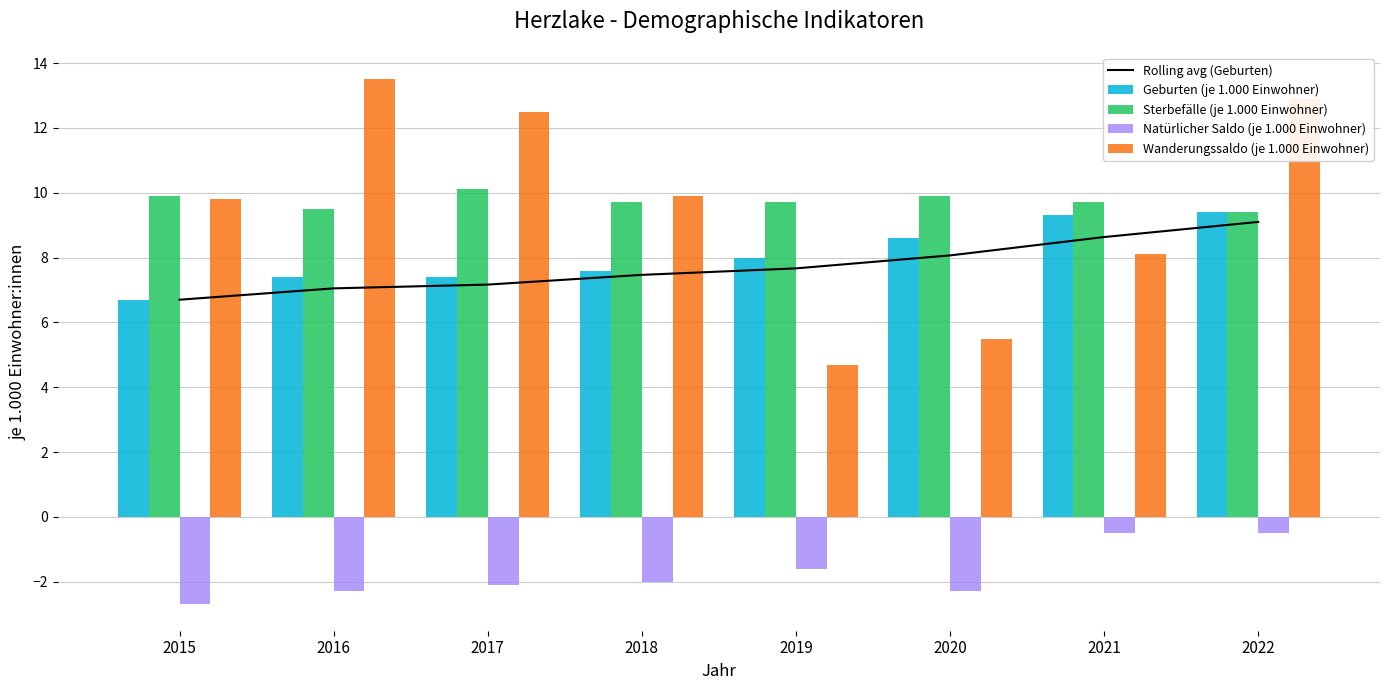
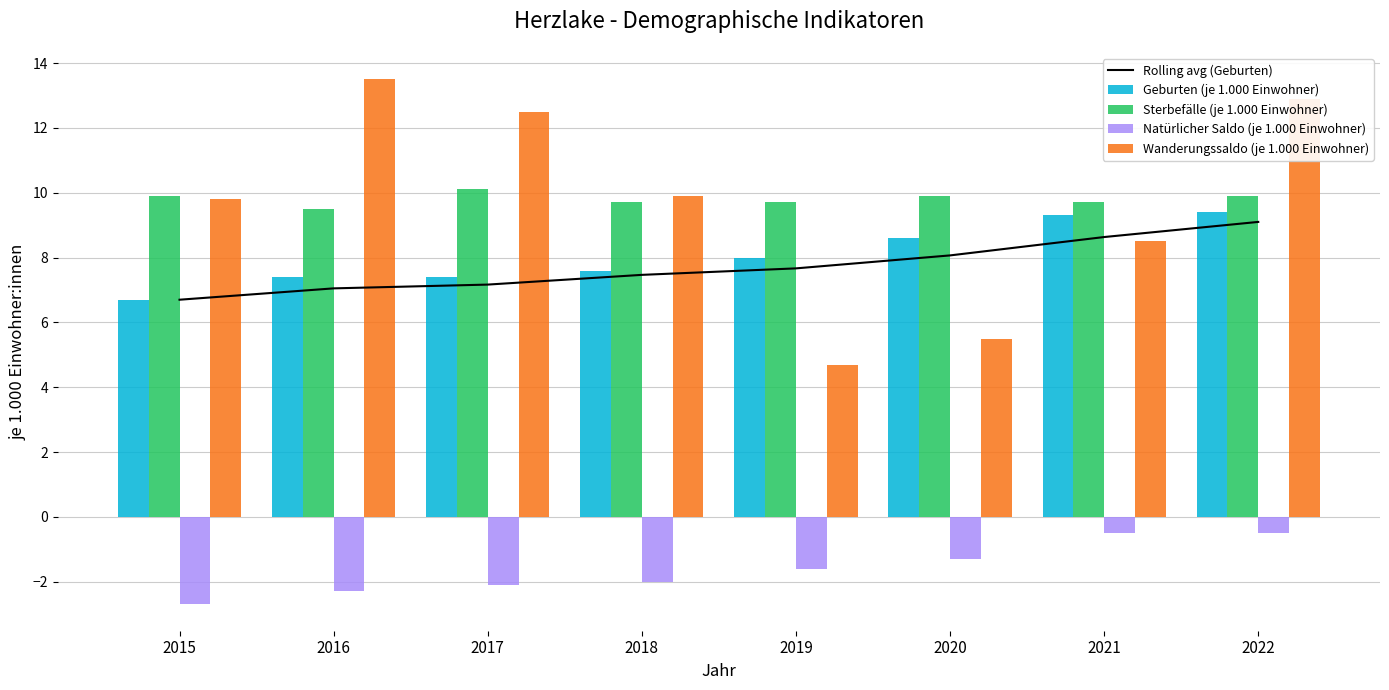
  {
    "Geburten (je 1.000 Einwohner)": {
      "2015": 6.7,
      "2016": 7.4,
      "2017": 7.4,
      "2018": 7.6,
      "2019": 8.0,
      "2020": 8.6,
      "2021": 9.3,
      "2022": 9.4
    },
    "Rolling avg (Geburten)": {
      "2015": 6.7,
      "2016": 7.1,
      "2017": 7.2,
      "2018": 7.5,
      "2019": 7.7,
      "2020": 8.1,
      "2021": 8.6,
      "2022": 9.1
    },
    "Sterbefälle (je 1.000 Einwohner)": {
      "2015": 9.9,
      "2016": 9.5,
      "2017": 10.1,
      "2018": 9.7,
      "2019": 9.7,
      "2020": 9.9,
      "2021": 9.7,
-     "2022": 9.4
+     "2022": 9.9
    },
    "Natürlicher Saldo (je 1.000 Einwohner)": {
      "2015": -2.7,
      "2016": -2.3,
      "2017": -2.1,
      "2018": -2.0,
      "2019": -1.6,
-     "2020": -2.3,
+     "2020": -1.3,
      "2021": -0.5,
      "2022": -0.5
    },
    "Wanderungssaldo (je 1.000 Einwohner)": {
      "2015": 9.8,
      "2016": 13.5,
      "2017": 12.5,
      "2018": 9.9,
      "2019": 4.7,
      "2020": 5.5,
-     "2021": 8.1
+     "2021": 8.5
    }
  }
